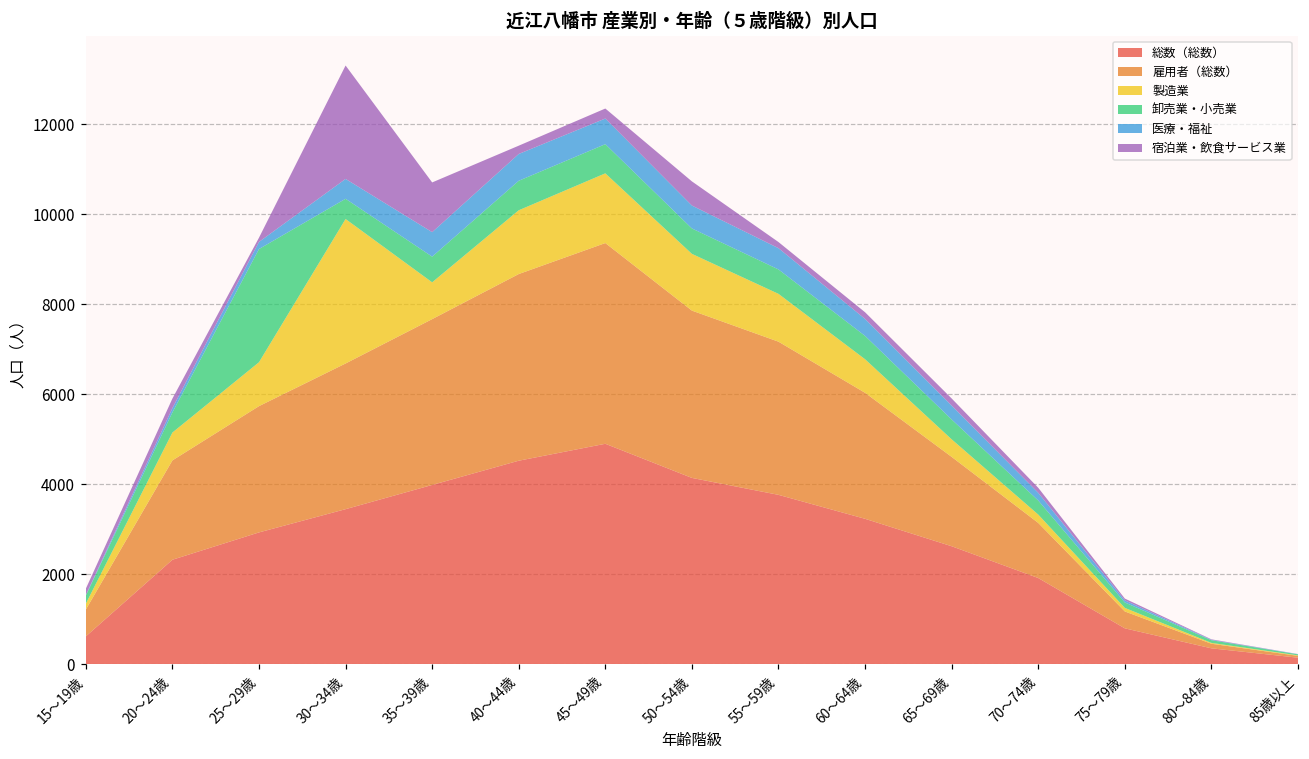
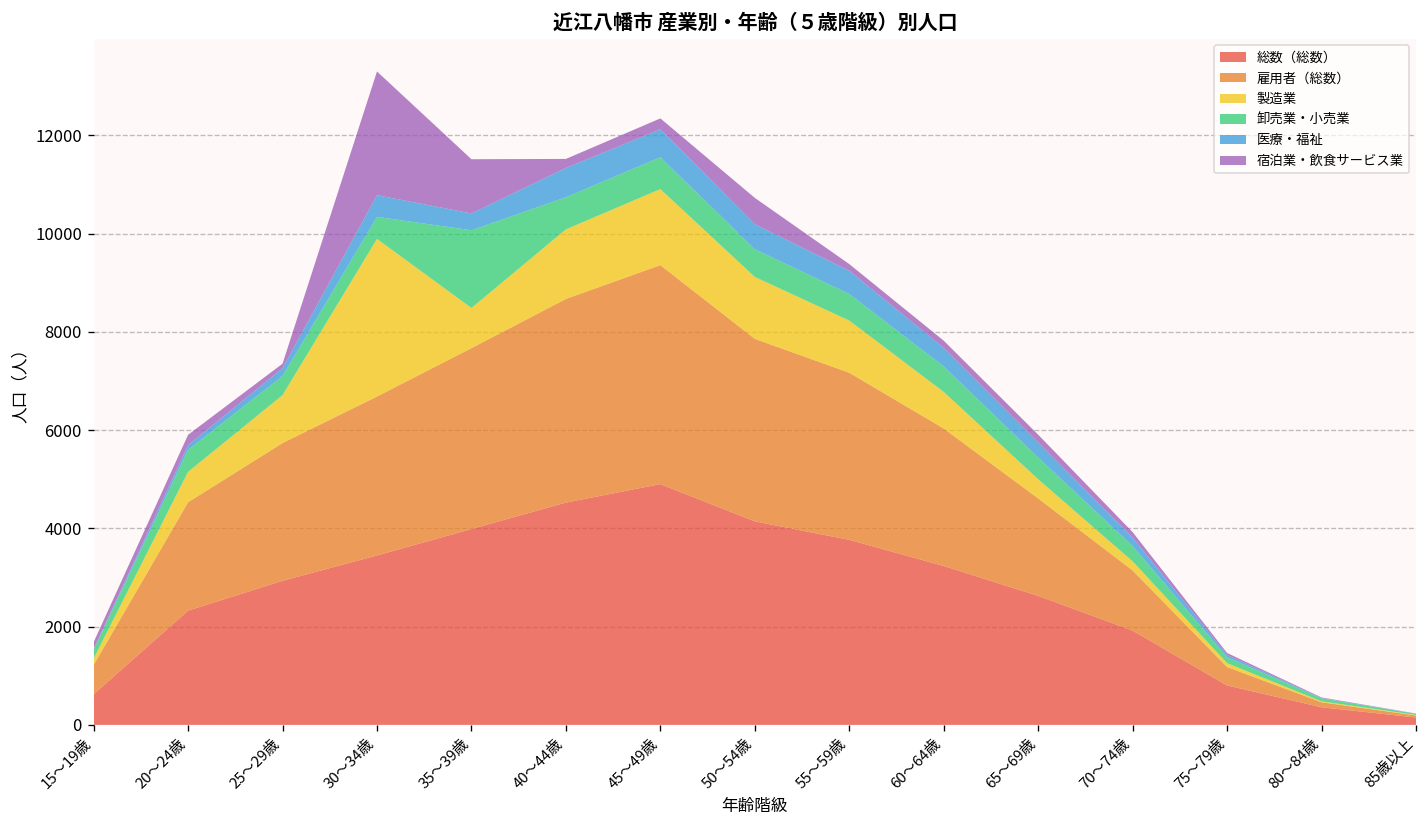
  {
    "製造業": {
      "15～19歳": 100,
      "20～24歳": 600,
      "25～29歳": 1000,
      "30～34歳": 3200,
      "35～39歳": 800,
      "40～44歳": 1400,
      "45～49歳": 1500,
      "50～54歳": 1300,
      "55～59歳": 1100,
      "60～64歳": 700,
      "65～69歳": 400,
      "70～74歳": 200,
      "75～79歳": 100
    },
    "卸売業・小売業": {
      "20～24歳": 400,
-     "25～29歳": 2500,
+     "25～29歳": 400,
      "30～34歳": 400,
-     "35～39歳": 600,
+     "35～39歳": 1600,
      "40～44歳": 700,
      "45～49歳": 600,
      "50～54歳": 600,
      "55～59歳": 500,
      "60～64歳": 500,
      "65～69歳": 400,
      "70～74歳": 300
    },
    "医療・福祉": {
      "20～24歳": 100,
      "25～29歳": 200,
      "30～34歳": 400,
-     "35～39歳": 500,
+     "35～39歳": 300,
      "40～44歳": 600,
      "45～49歳": 600,
      "50～54歳": 500,
      "55～59歳": 500,
      "60～64歳": 400,
      "65～69歳": 300,
      "70～74歳": 200
    },
    "宿泊業・飲食サービス業": {
      "15～19歳": 100,
      "20～24歳": 200,
      "25～29歳": 100,
      "30～34歳": 2500,
      "35～39歳": 1100,
      "40～44歳": 200,
      "45～49歳": 200,
      "50～54歳": 500,
      "55～59歳": 100,
      "60～64歳": 100,
      "65～69歳": 200,
      "70～74歳": 100
    }
  }
